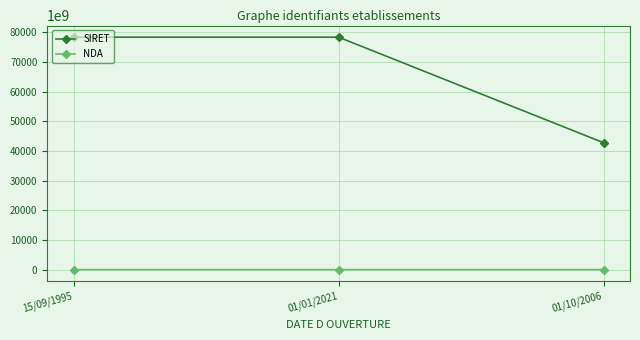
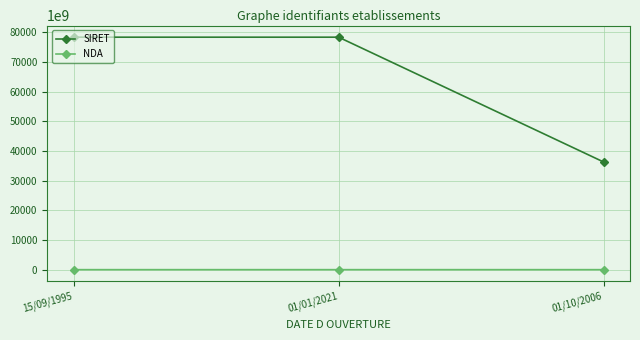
  {
    "SIRET": {
      "01/01/2021": 78000000000000,
-     "01/10/2006": 43000000000000
+     "01/10/2006": 36000000000000
    },
    "NDA": {
      "15/09/1995": 0,
      "01/01/2021": 0,
      "01/10/2006": 0
    }
  }
